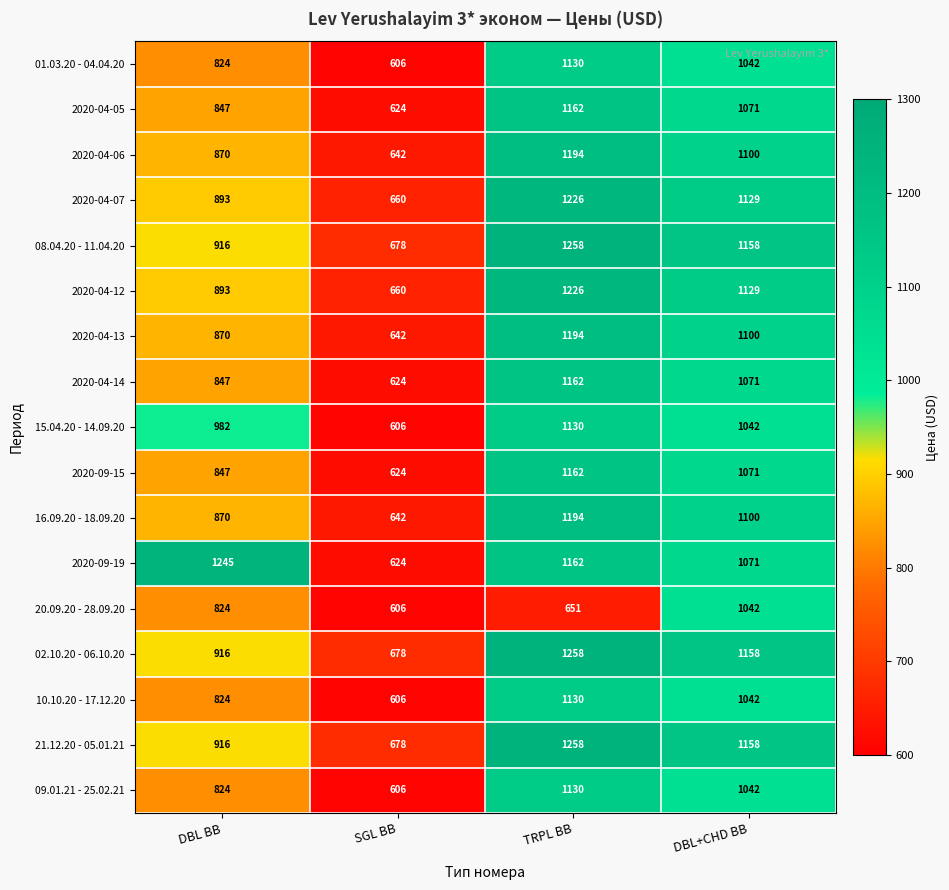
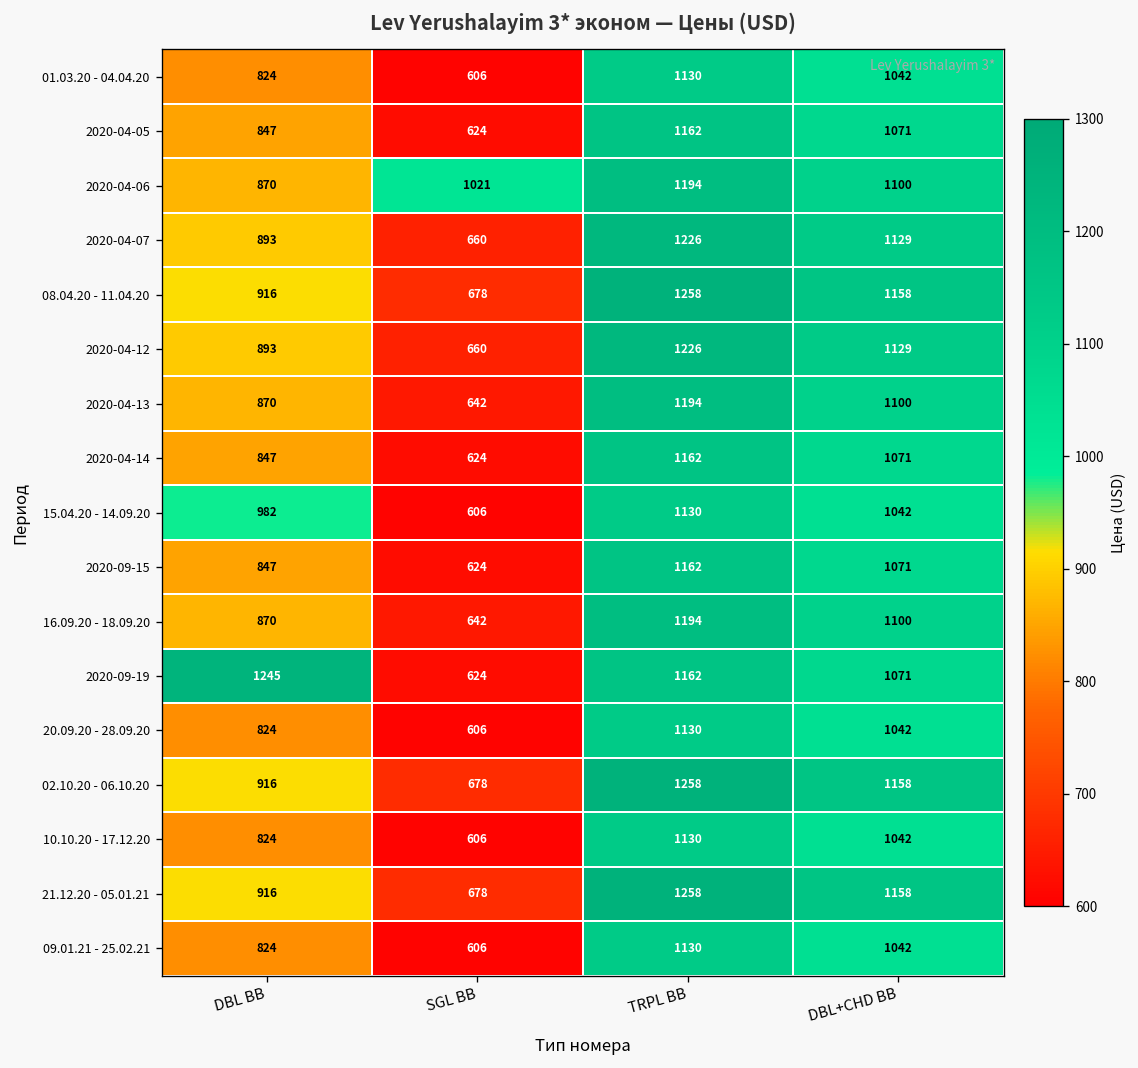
  {
    "01.03.20 - 04.04.20": {
      "DBL BB": 824,
      "SGL BB": 606,
      "TRPL BB": 1130
    },
    "2020-04-05": {
      "DBL BB": 847,
      "SGL BB": 624,
      "TRPL BB": 1162,
      "DBL+CHD BB": 1071
    },
    "2020-04-06": {
      "DBL BB": 870,
-     "SGL BB": 642,
+     "SGL BB": 1021,
      "TRPL BB": 1194,
      "DBL+CHD BB": 1100
    },
    "2020-04-07": {
      "DBL BB": 893,
      "SGL BB": 660,
      "TRPL BB": 1226,
      "DBL+CHD BB": 1129
    },
    "08.04.20 - 11.04.20": {
      "DBL BB": 916,
      "SGL BB": 678,
      "TRPL BB": 1258,
      "DBL+CHD BB": 1158
    },
    "2020-04-12": {
      "DBL BB": 893,
      "SGL BB": 660,
      "TRPL BB": 1226,
      "DBL+CHD BB": 1129
    },
    "2020-04-13": {
      "DBL BB": 870,
      "SGL BB": 642,
      "TRPL BB": 1194,
      "DBL+CHD BB": 1100
    },
    "2020-04-14": {
      "DBL BB": 847,
      "SGL BB": 624,
      "TRPL BB": 1162,
      "DBL+CHD BB": 1071
    },
    "15.04.20 - 14.09.20": {
      "DBL BB": 982,
      "SGL BB": 606,
      "TRPL BB": 1130,
      "DBL+CHD BB": 1042
    },
    "2020-09-15": {
      "DBL BB": 847,
      "SGL BB": 624,
      "TRPL BB": 1162,
      "DBL+CHD BB": 1071
    },
    "16.09.20 - 18.09.20": {
      "DBL BB": 870,
      "SGL BB": 642,
      "TRPL BB": 1194,
      "DBL+CHD BB": 1100
    },
    "2020-09-19": {
      "DBL BB": 1245,
      "SGL BB": 624,
      "TRPL BB": 1162,
      "DBL+CHD BB": 1071
    },
    "20.09.20 - 28.09.20": {
      "DBL BB": 824,
      "SGL BB": 606,
-     "TRPL BB": 651,
+     "TRPL BB": 1130,
      "DBL+CHD BB": 1042
    },
    "02.10.20 - 06.10.20": {
      "DBL BB": 916,
      "SGL BB": 678,
      "TRPL BB": 1258,
      "DBL+CHD BB": 1158
    },
    "10.10.20 - 17.12.20": {
      "DBL BB": 824,
      "SGL BB": 606,
      "TRPL BB": 1130,
      "DBL+CHD BB": 1042
    },
    "21.12.20 - 05.01.21": {
      "DBL BB": 916,
      "SGL BB": 678,
      "TRPL BB": 1258,
      "DBL+CHD BB": 1158
    },
    "09.01.21 - 25.02.21": {
      "DBL BB": 824,
      "SGL BB": 606,
      "TRPL BB": 1130,
      "DBL+CHD BB": 1042
    }
  }
